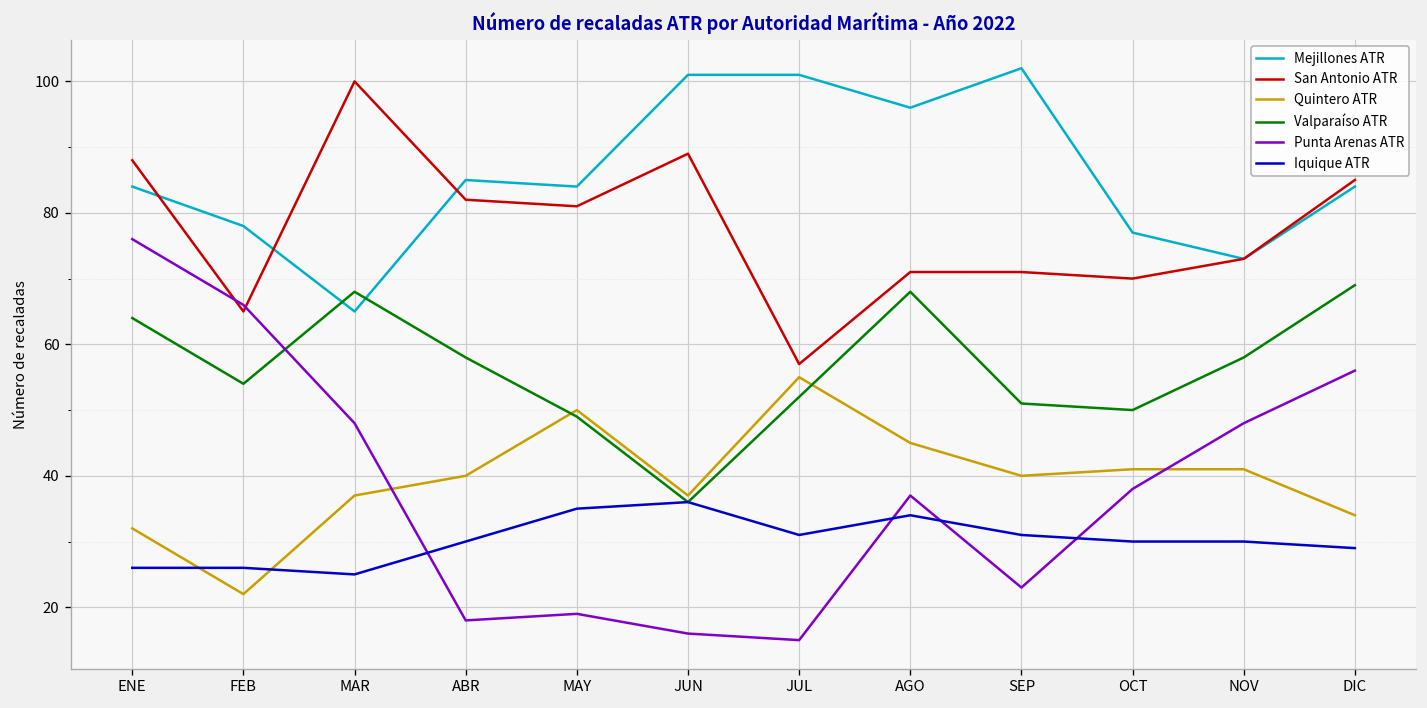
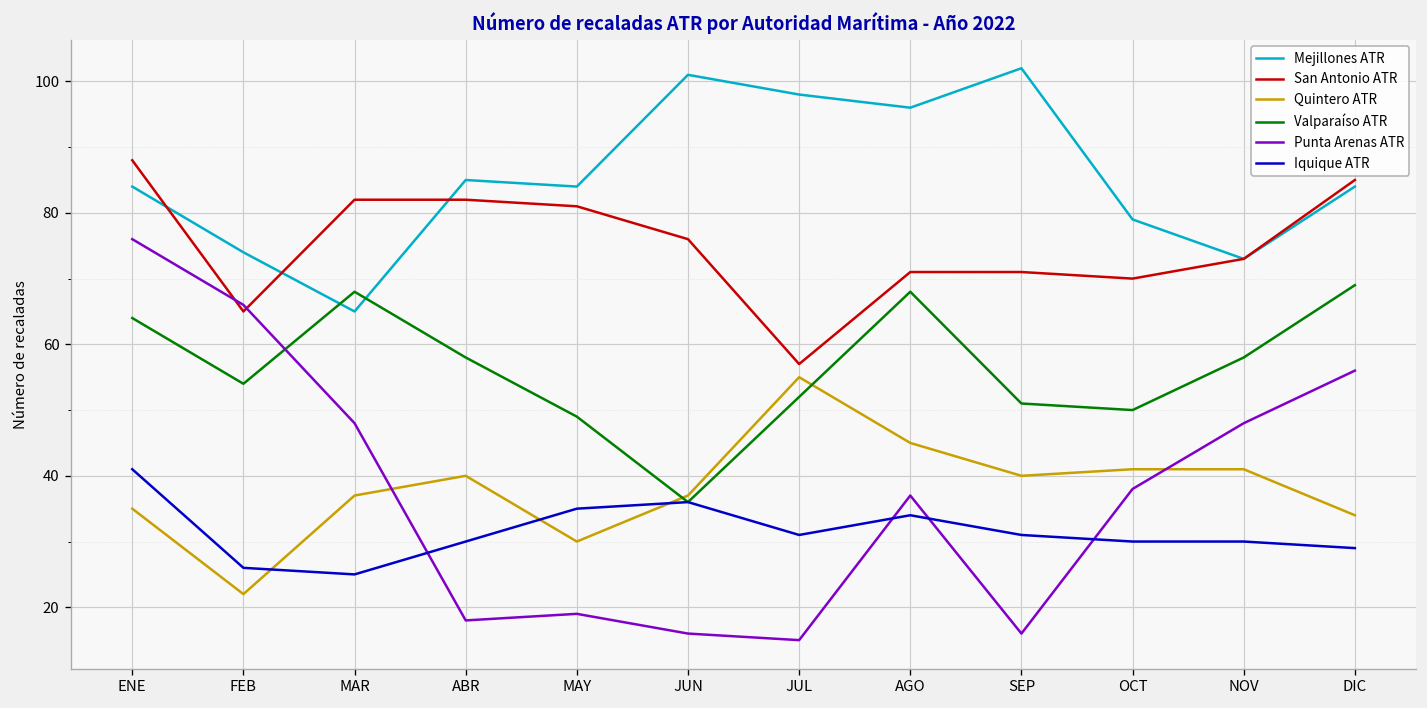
  {
    "Mejillones ATR": {
      "ENE": 84,
-     "FEB": 78,
+     "FEB": 74,
      "MAR": 65,
      "ABR": 85,
      "MAY": 84,
      "JUN": 101,
-     "JUL": 101,
+     "JUL": 98,
      "AGO": 96,
      "SEP": 102,
-     "OCT": 77,
+     "OCT": 79,
      "DIC": 84
    },
    "San Antonio ATR": {
      "ENE": 88,
      "FEB": 65,
-     "MAR": 100,
+     "MAR": 82,
      "ABR": 82,
      "MAY": 81,
-     "JUN": 89,
+     "JUN": 76,
      "JUL": 57,
      "AGO": 71,
      "SEP": 71,
      "OCT": 70,
      "DIC": 85
    },
    "Quintero ATR": {
-     "ENE": 32,
+     "ENE": 35,
      "FEB": 22,
      "MAR": 37,
      "ABR": 40,
-     "MAY": 50,
+     "MAY": 30,
      "JUN": 37,
      "JUL": 55,
      "AGO": 45,
      "SEP": 40,
      "OCT": 41,
      "NOV": 41,
      "DIC": 34
    },
    "Valparaíso ATR": {
      "ENE": 64,
      "FEB": 54,
      "MAR": 68,
      "ABR": 58,
      "MAY": 49,
      "JUL": 52,
      "AGO": 68,
      "SEP": 51,
      "OCT": 50,
      "NOV": 58,
      "DIC": 69
    },
    "Punta Arenas ATR": {
      "ENE": 76,
      "FEB": 66,
      "MAR": 48,
      "ABR": 18,
      "MAY": 19,
      "JUN": 16,
      "JUL": 15,
      "AGO": 37,
-     "SEP": 23,
+     "SEP": 16,
      "OCT": 38,
      "NOV": 48,
      "DIC": 56
    },
    "Iquique ATR": {
-     "ENE": 26,
+     "ENE": 41,
      "FEB": 26,
      "MAR": 25,
      "ABR": 30,
      "MAY": 35,
      "JUL": 31,
      "AGO": 34,
      "SEP": 31,
      "OCT": 30,
      "NOV": 30,
      "DIC": 29
    }
  }
